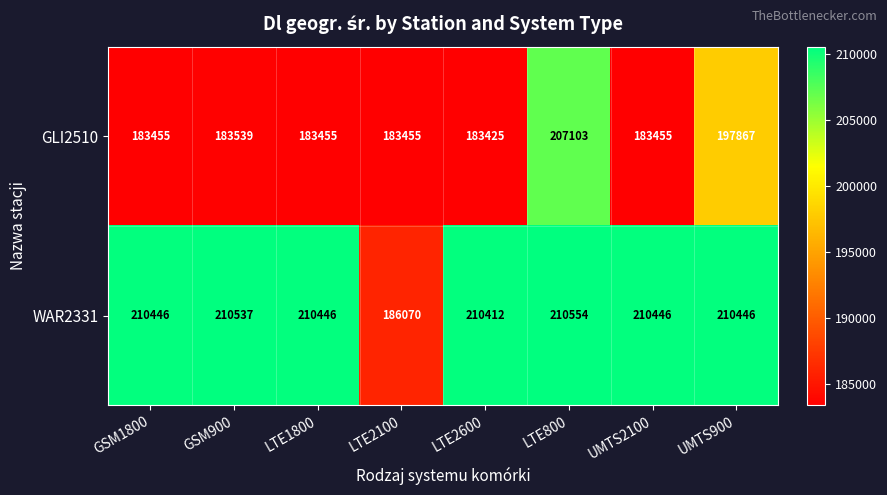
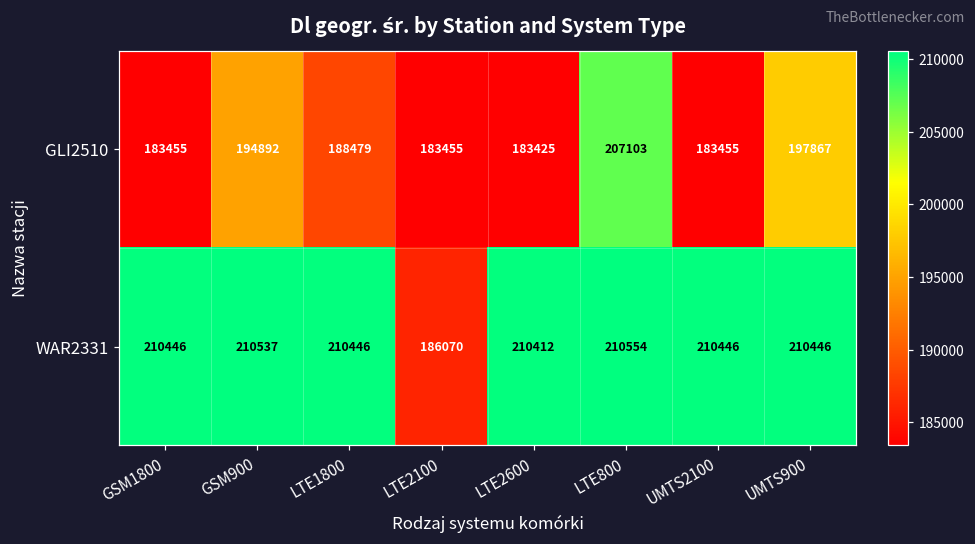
  {
    "GLI2510": {
      "GSM1800": 183455,
-     "GSM900": 183539,
-     "LTE1800": 183455,
+     "GSM900": 194892,
+     "LTE1800": 188479,
      "LTE2100": 183455,
      "LTE2600": 183425,
      "LTE800": 207103,
      "UMTS2100": 183455,
      "UMTS900": 197867
    },
    "WAR2331": {
      "GSM1800": 210446,
      "GSM900": 210537,
      "LTE1800": 210446,
      "LTE2100": 186070,
      "LTE2600": 210412,
      "LTE800": 210554,
      "UMTS2100": 210446,
      "UMTS900": 210446
    }
  }
